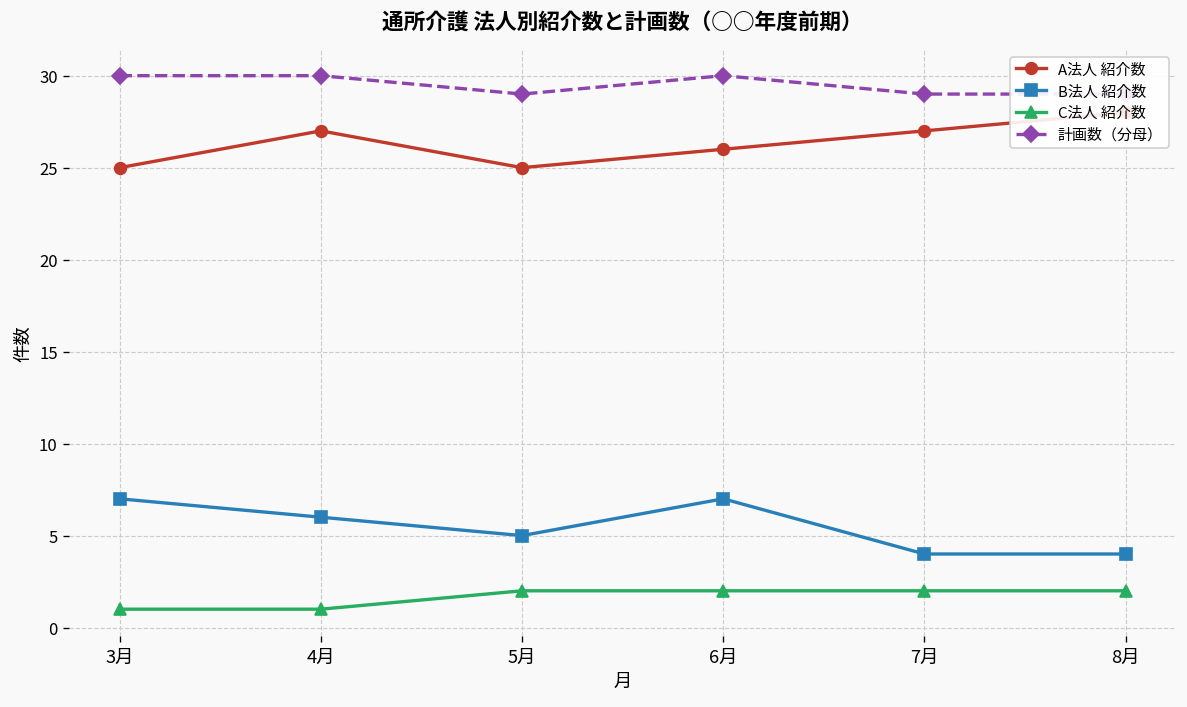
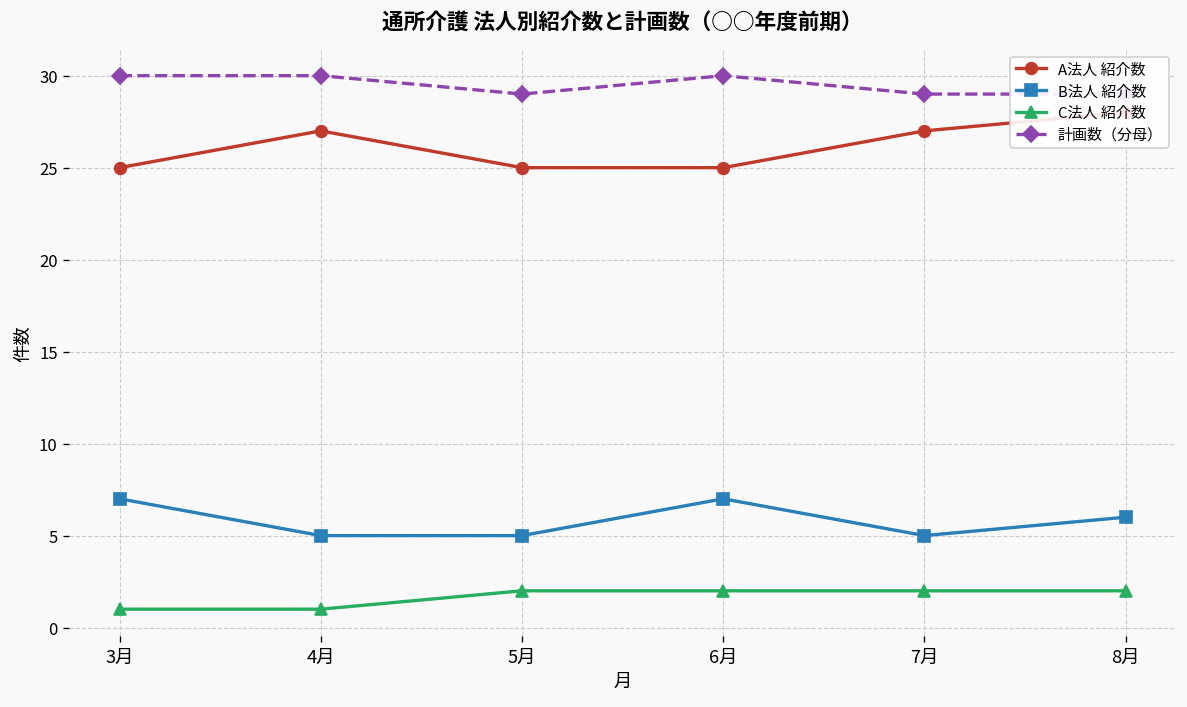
  {
    "A法人 紹介数": {
      "3月": 25,
      "4月": 27,
      "5月": 25,
-     "6月": 26,
+     "6月": 25,
      "7月": 27
    },
    "B法人 紹介数": {
      "3月": 7,
-     "4月": 6,
+     "4月": 5,
      "5月": 5,
      "6月": 7,
-     "7月": 4,
-     "8月": 4
+     "7月": 5,
+     "8月": 6
    },
    "C法人 紹介数": {
      "3月": 1,
      "4月": 1,
      "5月": 2,
      "6月": 2,
      "7月": 2,
      "8月": 2
    },
    "計画数（分母）": {
      "3月": 30,
      "4月": 30,
      "5月": 29,
      "6月": 30,
      "7月": 29
    }
  }
